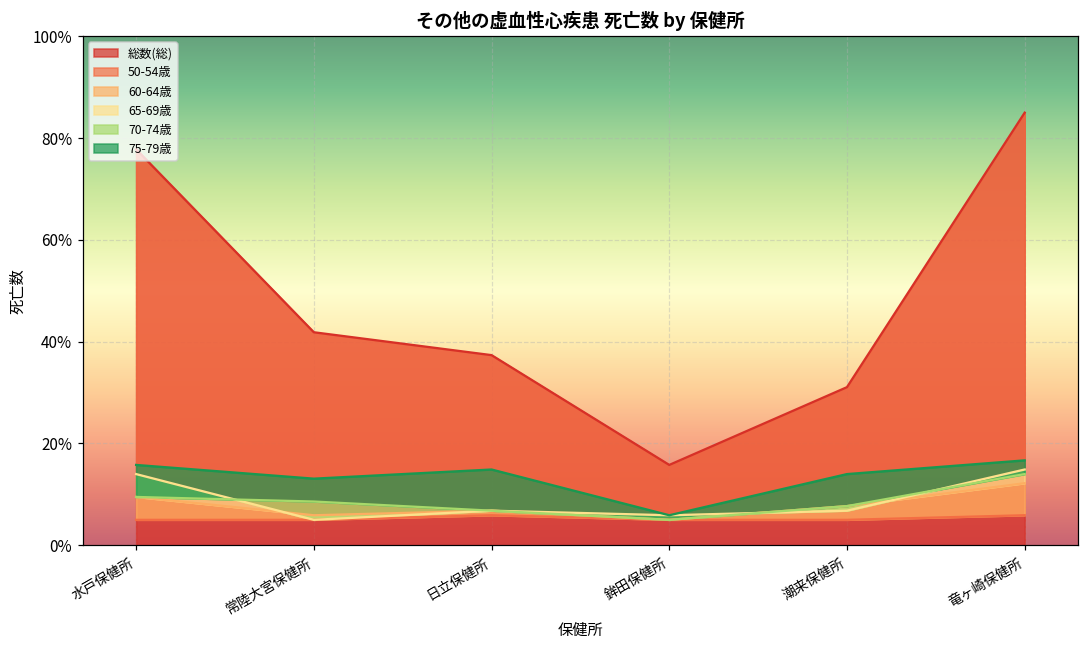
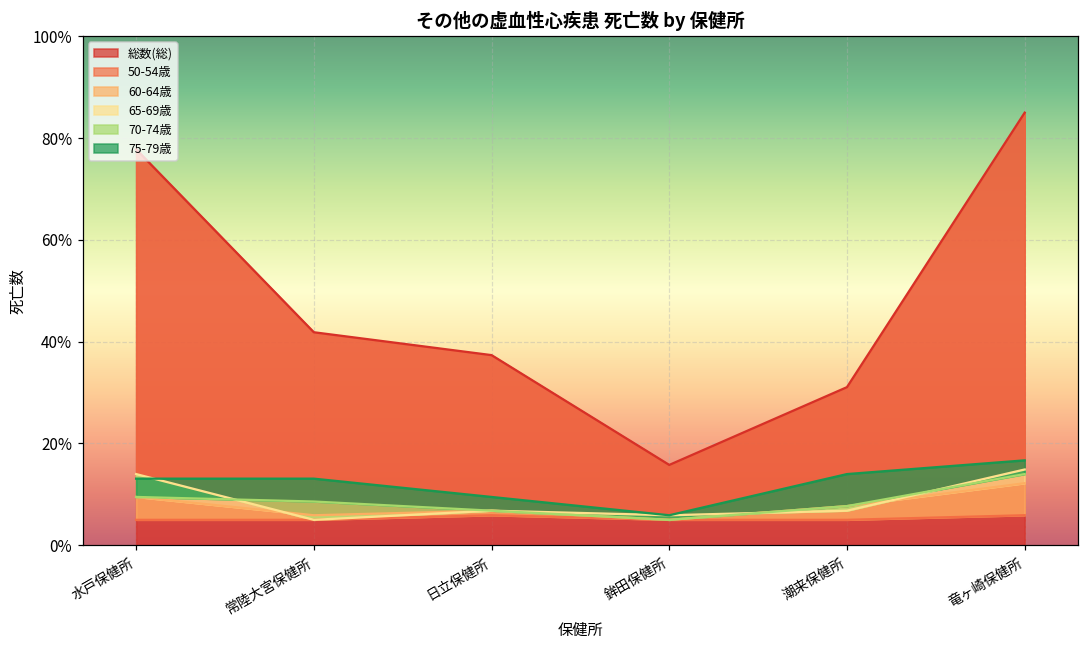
  {
    "75-79歳": {
-     "水戸保健所": "16%",
+     "水戸保健所": "13%",
      "常陸大宮保健所": "13%",
-     "日立保健所": "15%",
+     "日立保健所": "9%",
      "潮来保健所": "14%",
      "竜ヶ崎保健所": "17%"
    }
  }
